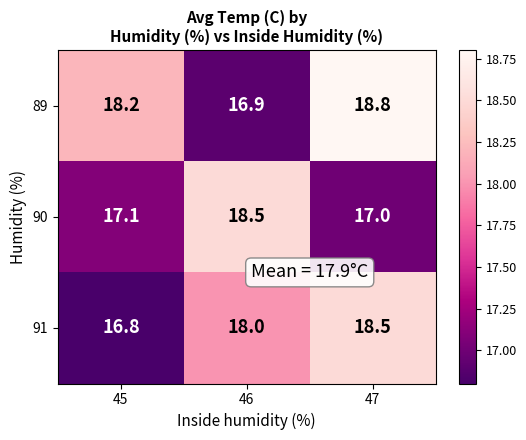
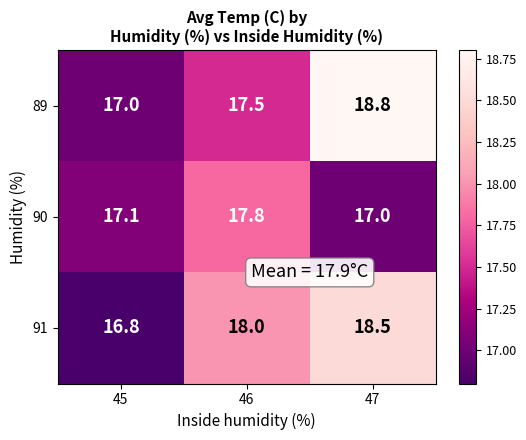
  {
    "89": {
-     "45": 18.2,
-     "46": 16.9,
+     "45": 17.0,
+     "46": 17.5,
      "47": 18.8
    },
    "90": {
      "45": 17.1,
-     "46": 18.5,
+     "46": 17.8,
      "47": 17.0
    },
    "91": {
      "45": 16.8,
      "46": 18.0,
      "47": 18.5
    }
  }
